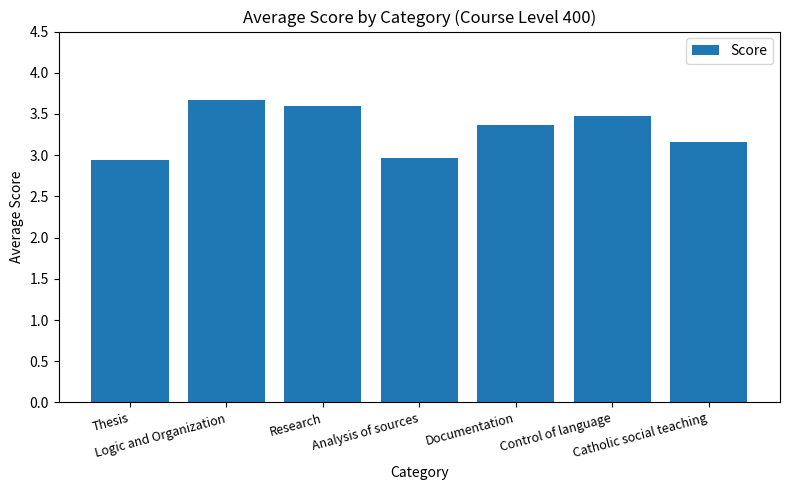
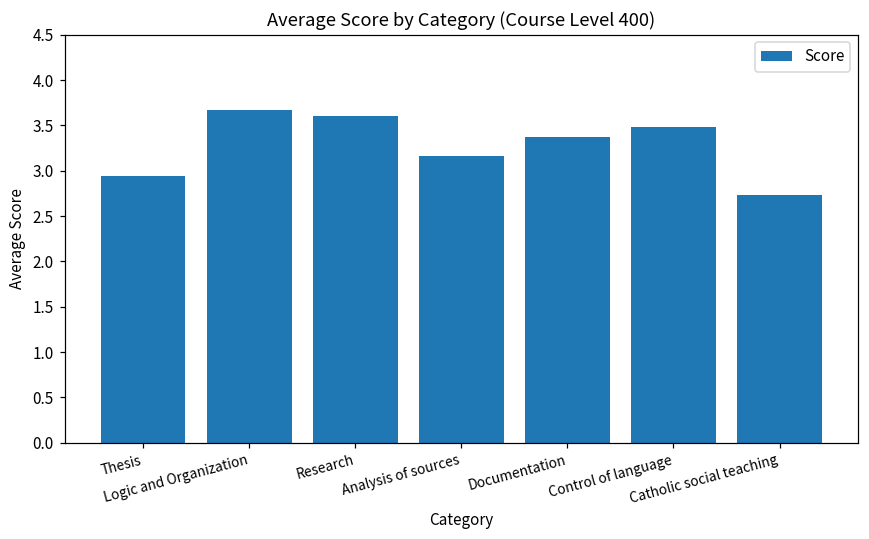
  {
    "Thesis": 2.9,
    "Logic and Organization": 3.7,
    "Research": 3.6,
-   "Analysis of sources": 3.0,
+   "Analysis of sources": 3.2,
    "Documentation": 3.4,
    "Control of language": 3.5,
-   "Catholic social teaching": 3.2
+   "Catholic social teaching": 2.7
  }
